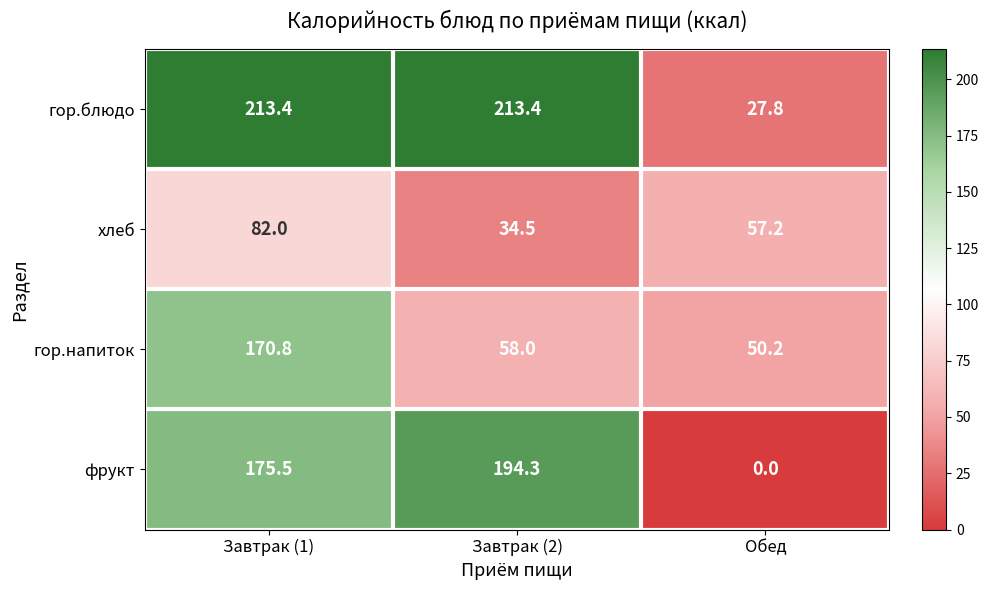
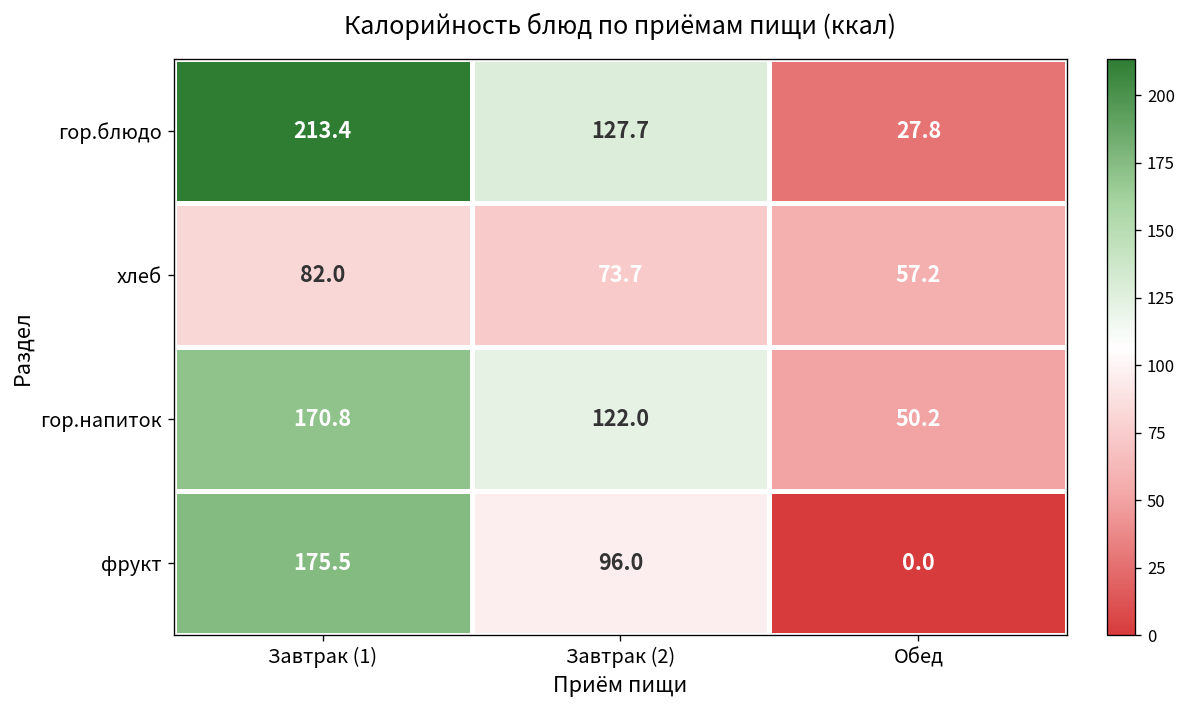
  {
    "гор.блюдо": {
      "Завтрак (1)": 213.4,
-     "Завтрак (2)": 213.4,
+     "Завтрак (2)": 127.7,
      "Обед": 27.8
    },
    "хлеб": {
      "Завтрак (1)": 82.0,
-     "Завтрак (2)": 34.5,
+     "Завтрак (2)": 73.7,
      "Обед": 57.2
    },
    "гор.напиток": {
      "Завтрак (1)": 170.8,
-     "Завтрак (2)": 58.0,
+     "Завтрак (2)": 122.0,
      "Обед": 50.2
    },
    "фрукт": {
      "Завтрак (1)": 175.5,
-     "Завтрак (2)": 194.3,
+     "Завтрак (2)": 96.0,
      "Обед": 0.0
    }
  }
